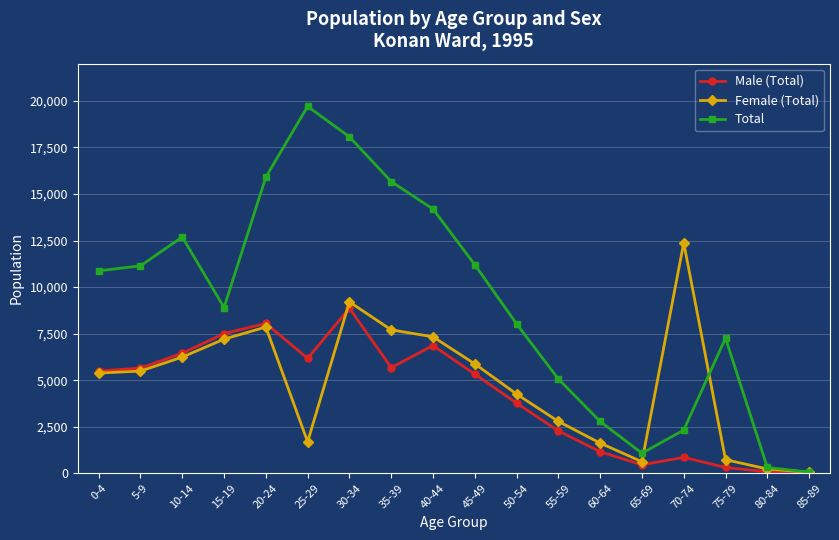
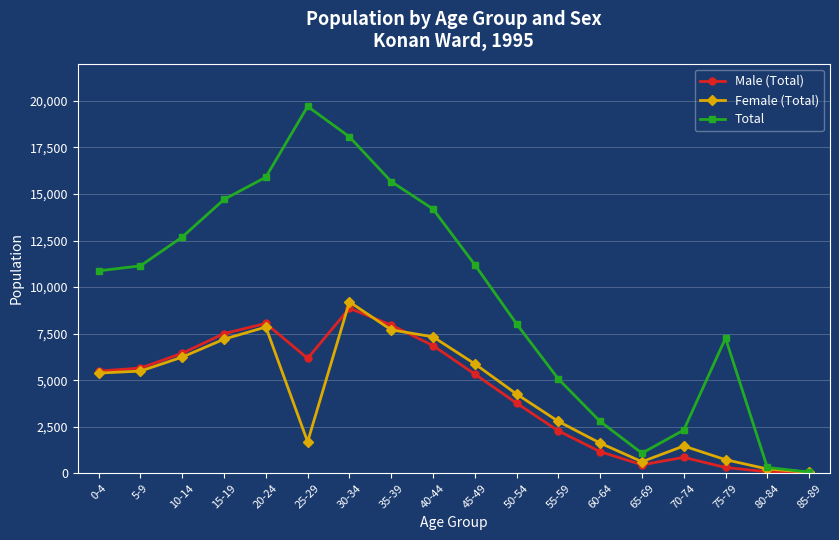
  {
    "Male (Total)": {
      "5-9": "5,700",
      "10-14": "6,500",
      "15-19": "7,500",
      "20-24": "8,100",
      "25-29": "6,200",
      "30-34": "8,900",
-     "35-39": "5,700",
+     "35-39": "8,000",
      "40-44": "6,900",
      "45-49": "5,300",
      "50-54": "3,800",
      "55-59": "2,300",
      "60-64": "1,200",
      "65-69": "500",
      "70-74": "900",
      "75-79": "300",
      "80-84": "100"
    },
    "Female (Total)": {
      "5-9": "5,500",
      "10-14": "6,200",
      "15-19": "7,200",
      "20-24": "7,900",
      "25-29": "1,700",
      "30-34": "9,200",
      "35-39": "7,700",
      "40-44": "7,300",
      "45-49": "5,900",
      "50-54": "4,300",
      "55-59": "2,800",
      "60-64": "1,600",
      "65-69": "600",
-     "70-74": "12,400",
+     "70-74": "1,500",
      "75-79": "700"
    },
    "Total": {
      "0-4": "10,900",
      "5-9": "11,100",
      "10-14": "12,700",
-     "15-19": "8,900",
+     "15-19": "14,700",
      "20-24": "15,900",
      "25-29": "19,700",
      "30-34": "18,100",
      "35-39": "15,700",
      "40-44": "14,200",
      "45-49": "11,200",
      "50-54": "8,000",
      "55-59": "5,100",
      "60-64": "2,800",
      "65-69": "1,100",
      "70-74": "2,300",
      "75-79": "7,300"
    }
  }
